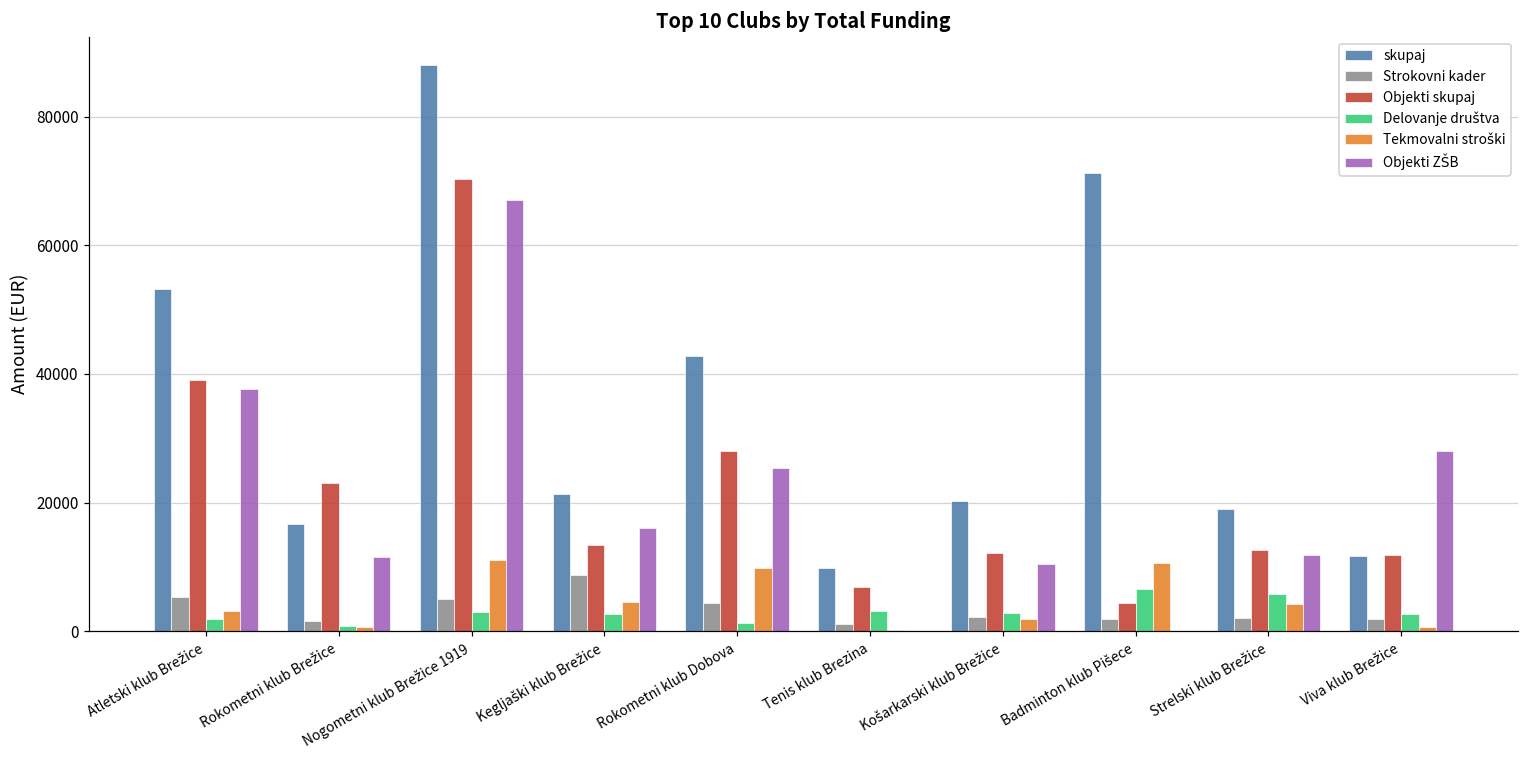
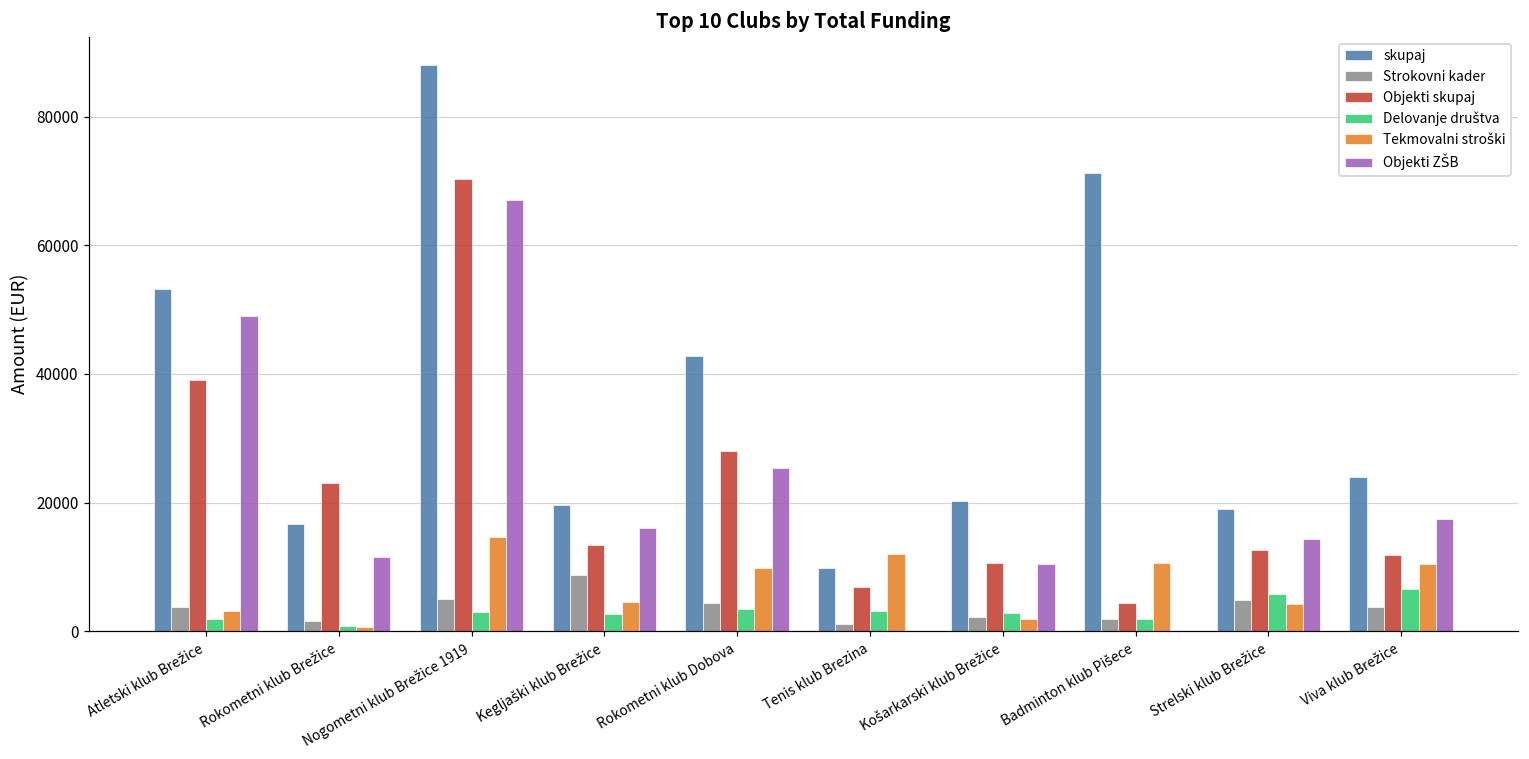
  {
    "skupaj": {
      "Atletski klub Brežice": 53000,
      "Rokometni klub Brežice": 17000,
      "Nogometni klub Brežice 1919": 88000,
-     "Kegljaški klub Brežice": 21000,
+     "Kegljaški klub Brežice": 20000,
      "Rokometni klub Dobova": 43000,
      "Tenis klub Brezina": 10000,
      "Košarkarski klub Brežice": 20000,
      "Badminton klub Pišece": 71000,
      "Strelski klub Brežice": 19000,
-     "Viva klub Brežice": 12000
+     "Viva klub Brežice": 24000
    },
    "Strokovni kader": {
-     "Atletski klub Brežice": 5000,
+     "Atletski klub Brežice": 4000,
      "Rokometni klub Brežice": 2000,
      "Nogometni klub Brežice 1919": 5000,
      "Kegljaški klub Brežice": 9000,
      "Rokometni klub Dobova": 4000,
      "Tenis klub Brezina": 1000,
      "Košarkarski klub Brežice": 2000,
      "Badminton klub Pišece": 2000,
-     "Strelski klub Brežice": 2000,
-     "Viva klub Brežice": 2000
+     "Strelski klub Brežice": 5000,
+     "Viva klub Brežice": 4000
    },
    "Objekti skupaj": {
      "Atletski klub Brežice": 39000,
      "Rokometni klub Brežice": 23000,
      "Nogometni klub Brežice 1919": 70000,
      "Kegljaški klub Brežice": 13000,
      "Rokometni klub Dobova": 28000,
      "Tenis klub Brezina": 7000,
-     "Košarkarski klub Brežice": 12000,
+     "Košarkarski klub Brežice": 11000,
      "Badminton klub Pišece": 4000,
      "Strelski klub Brežice": 13000,
      "Viva klub Brežice": 12000
    },
    "Delovanje društva": {
      "Atletski klub Brežice": 2000,
      "Rokometni klub Brežice": 1000,
      "Nogometni klub Brežice 1919": 3000,
      "Kegljaški klub Brežice": 3000,
-     "Rokometni klub Dobova": 1000,
+     "Rokometni klub Dobova": 3000,
      "Tenis klub Brezina": 3000,
      "Košarkarski klub Brežice": 3000,
-     "Badminton klub Pišece": 7000,
+     "Badminton klub Pišece": 2000,
      "Strelski klub Brežice": 6000,
-     "Viva klub Brežice": 3000
+     "Viva klub Brežice": 7000
    },
    "Tekmovalni stroški": {
      "Atletski klub Brežice": 3000,
      "Rokometni klub Brežice": 1000,
-     "Nogometni klub Brežice 1919": 11000,
+     "Nogometni klub Brežice 1919": 15000,
      "Kegljaški klub Brežice": 5000,
      "Rokometni klub Dobova": 10000,
-     "Tenis klub Brezina": 0,
+     "Tenis klub Brezina": 12000,
      "Košarkarski klub Brežice": 2000,
      "Badminton klub Pišece": 11000,
      "Strelski klub Brežice": 4000,
-     "Viva klub Brežice": 1000
+     "Viva klub Brežice": 10000
    },
    "Objekti ZŠB": {
-     "Atletski klub Brežice": 38000,
+     "Atletski klub Brežice": 49000,
      "Rokometni klub Brežice": 12000,
      "Nogometni klub Brežice 1919": 67000,
      "Kegljaški klub Brežice": 16000,
      "Rokometni klub Dobova": 25000,
      "Tenis klub Brezina": 0,
      "Košarkarski klub Brežice": 11000,
      "Badminton klub Pišece": 0,
-     "Strelski klub Brežice": 12000,
-     "Viva klub Brežice": 28000
+     "Strelski klub Brežice": 14000,
+     "Viva klub Brežice": 17000
    }
  }
